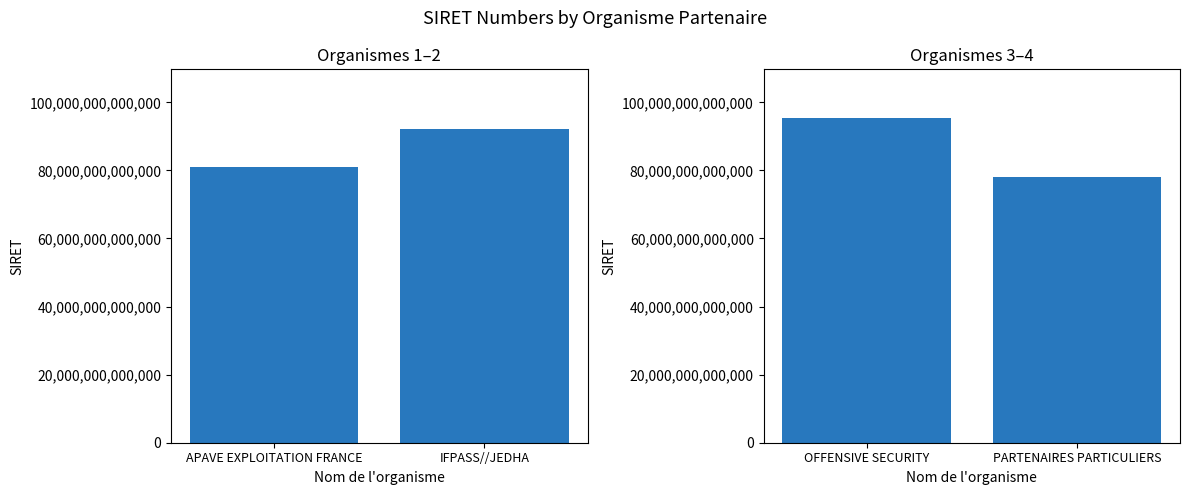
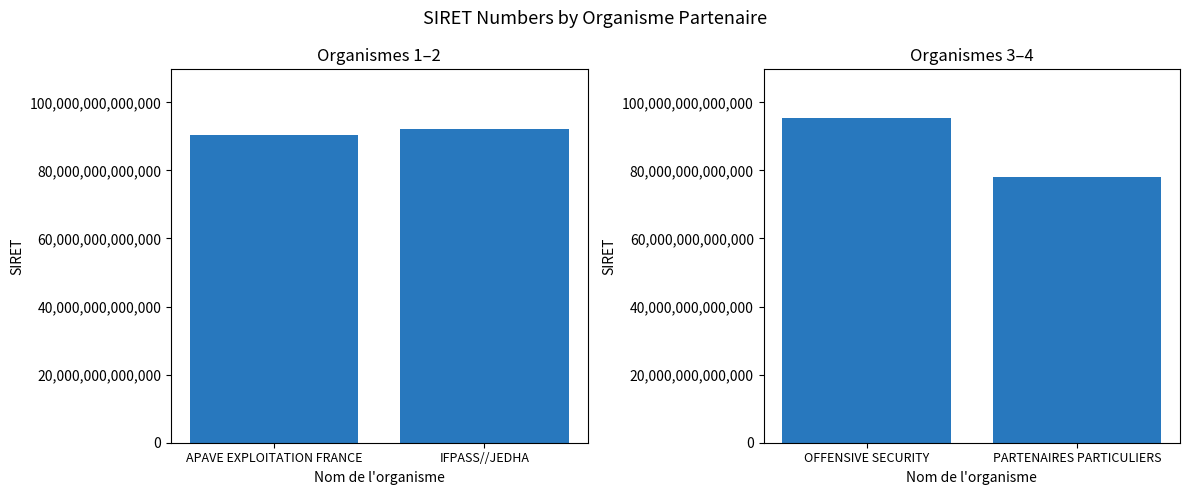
  {
    "Organismes 1–2": {
-     "APAVE EXPLOITATION FRANCE": "81,000,000,000,000",
+     "APAVE EXPLOITATION FRANCE": "90,000,000,000,000",
      "IFPASS//JEDHA": "92,000,000,000,000"
    },
    "Organismes 3–4": {
      "OFFENSIVE SECURITY": "95,000,000,000,000",
      "PARTENAIRES PARTICULIERS": "78,000,000,000,000"
    }
  }
